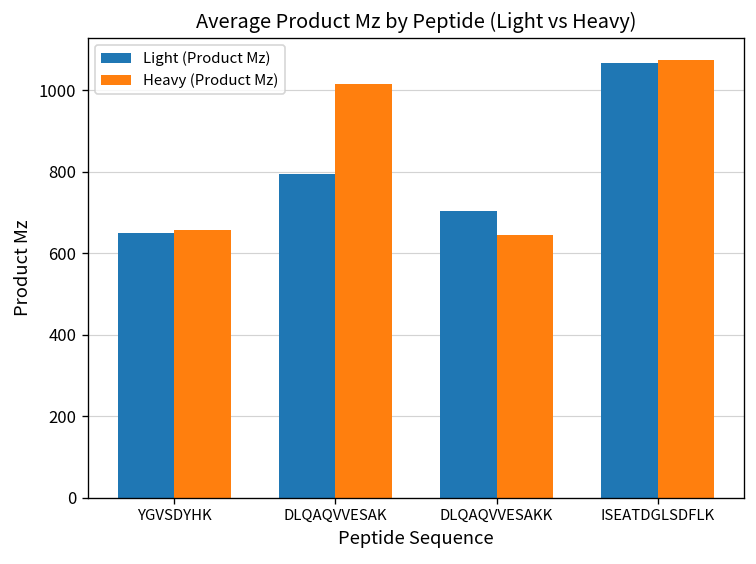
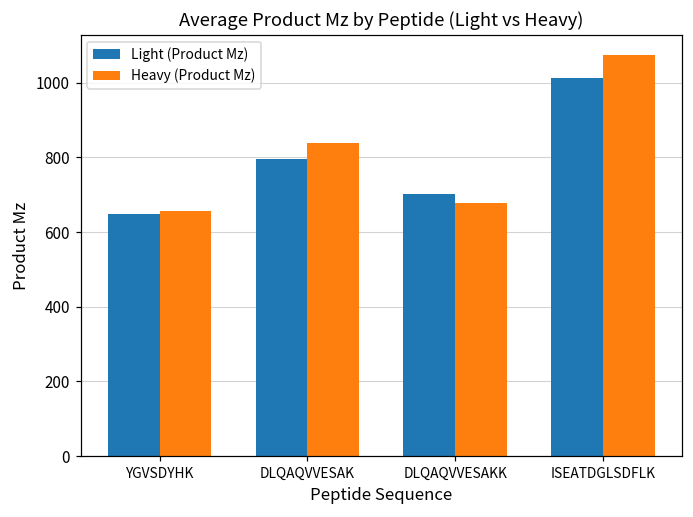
  {
    "Light (Product Mz)": {
      "YGVSDYHK": 650,
      "DLQAQVVESAK": 800,
      "DLQAQVVESAKK": 700,
-     "ISEATDGLSDFLK": 1070
+     "ISEATDGLSDFLK": 1010
    },
    "Heavy (Product Mz)": {
      "YGVSDYHK": 660,
-     "DLQAQVVESAK": 1020,
-     "DLQAQVVESAKK": 640,
+     "DLQAQVVESAK": 840,
+     "DLQAQVVESAKK": 680,
      "ISEATDGLSDFLK": 1070
    }
  }
